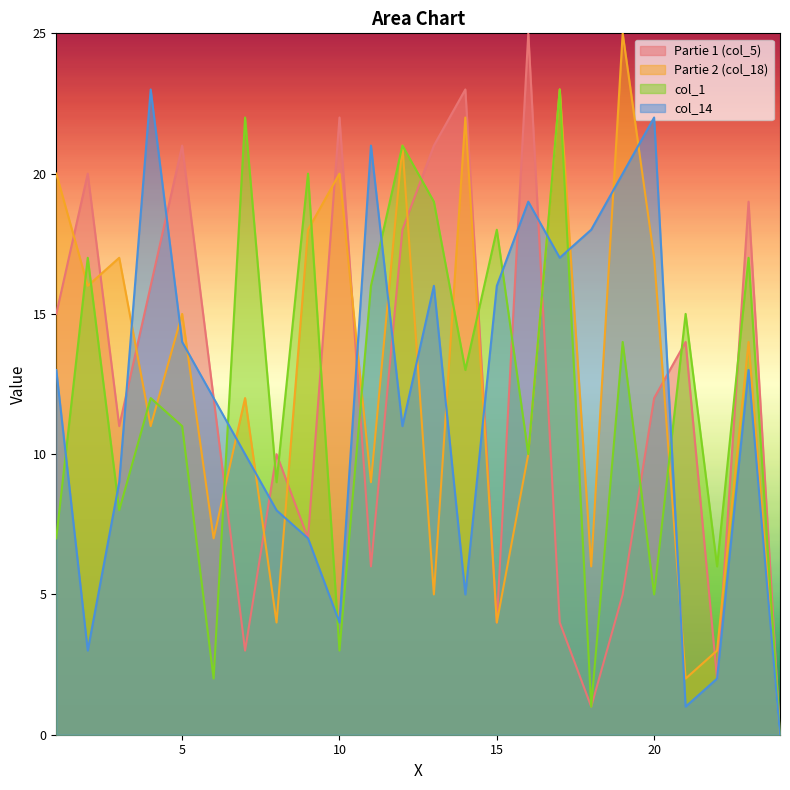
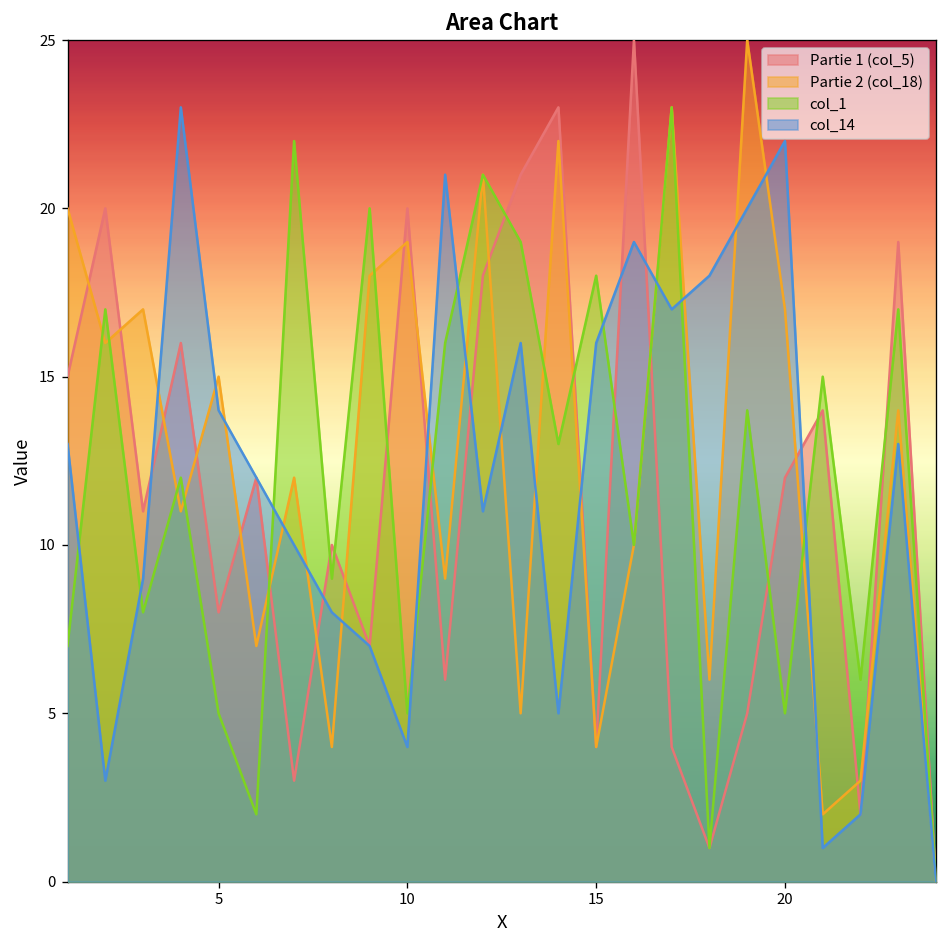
  {
    "Partie 1 (col_5)": {
-     "5": 21,
-     "10": 22,
+     "5": 8,
+     "10": 20,
      "20": 12
    },
    "Partie 2 (col_18)": {
      "5": 15,
-     "10": 20,
+     "10": 19,
      "20": 17
    },
    "col_1": {
-     "5": 11,
-     "10": 3,
+     "5": 5,
+     "10": 5,
      "15": 18,
      "20": 5
    },
    "col_14": {
      "5": 14,
      "10": 4,
      "15": 16
    }
  }
